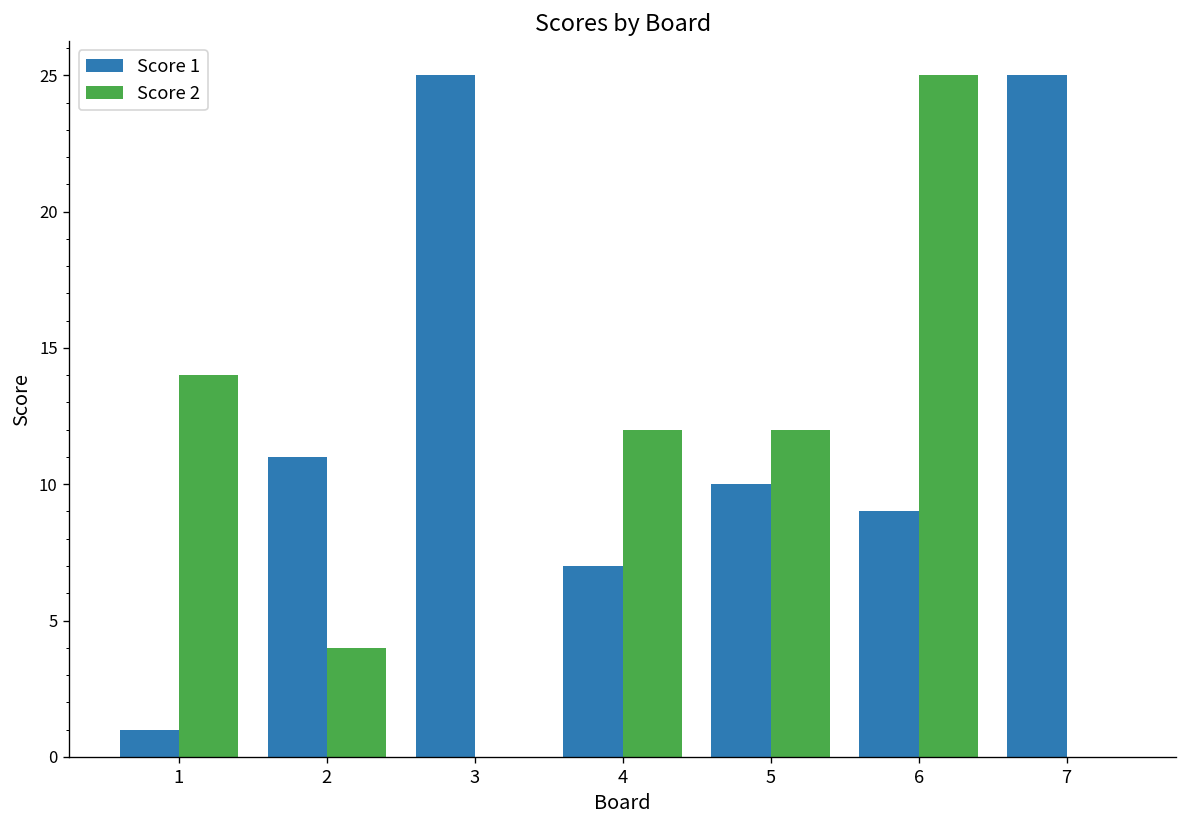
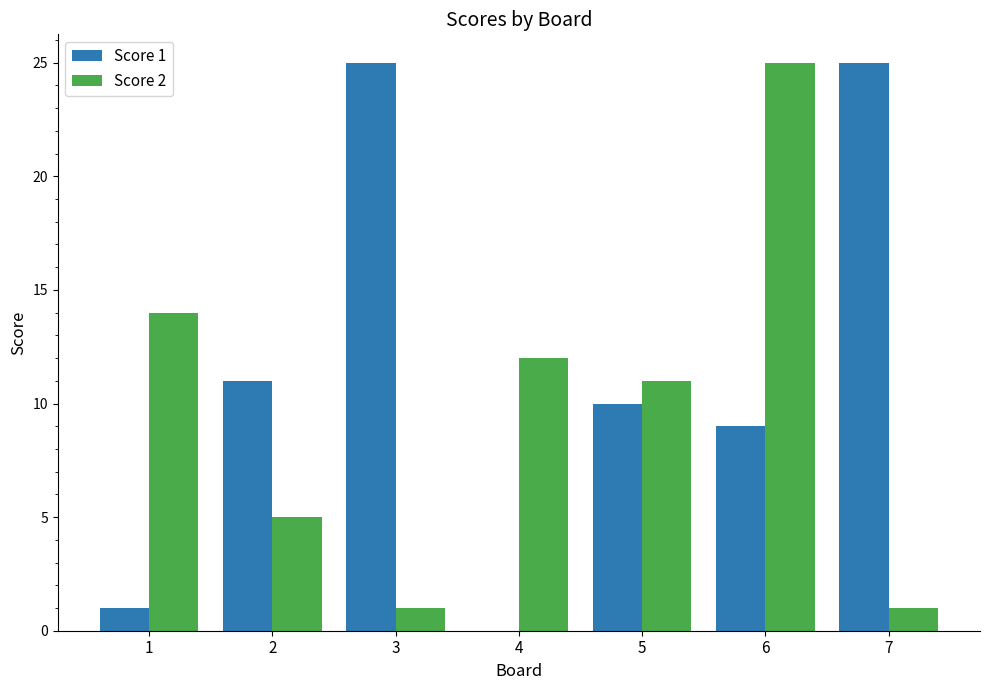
  {
    "Score 1": {
      "1": 1,
      "2": 11,
      "3": 25,
-     "4": 7,
+     "4": 0,
      "5": 10,
      "6": 9,
      "7": 25
    },
    "Score 2": {
      "1": 14,
-     "2": 4,
-     "3": 0,
+     "2": 5,
+     "3": 1,
      "4": 12,
-     "5": 12,
+     "5": 11,
      "6": 25,
-     "7": 0
+     "7": 1
    }
  }
